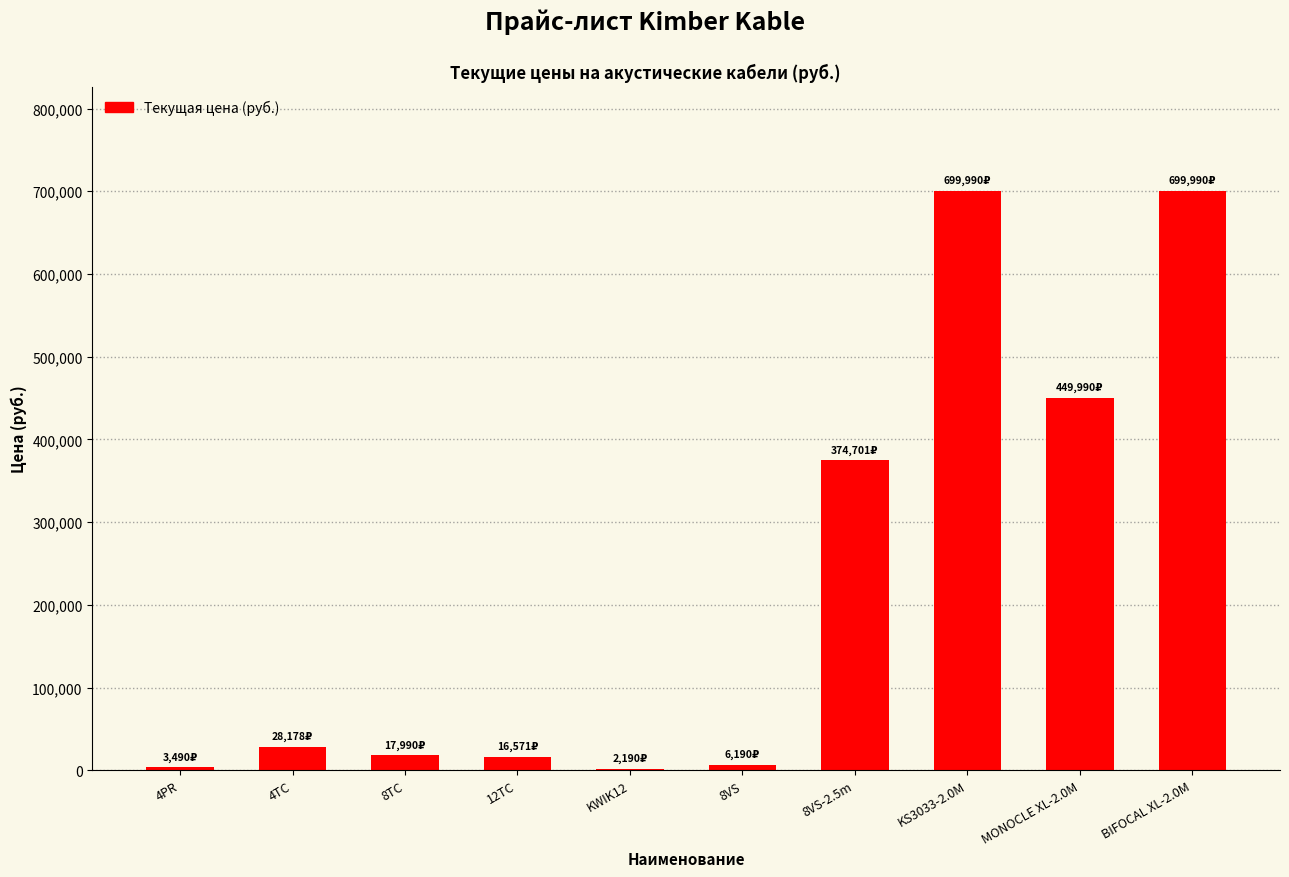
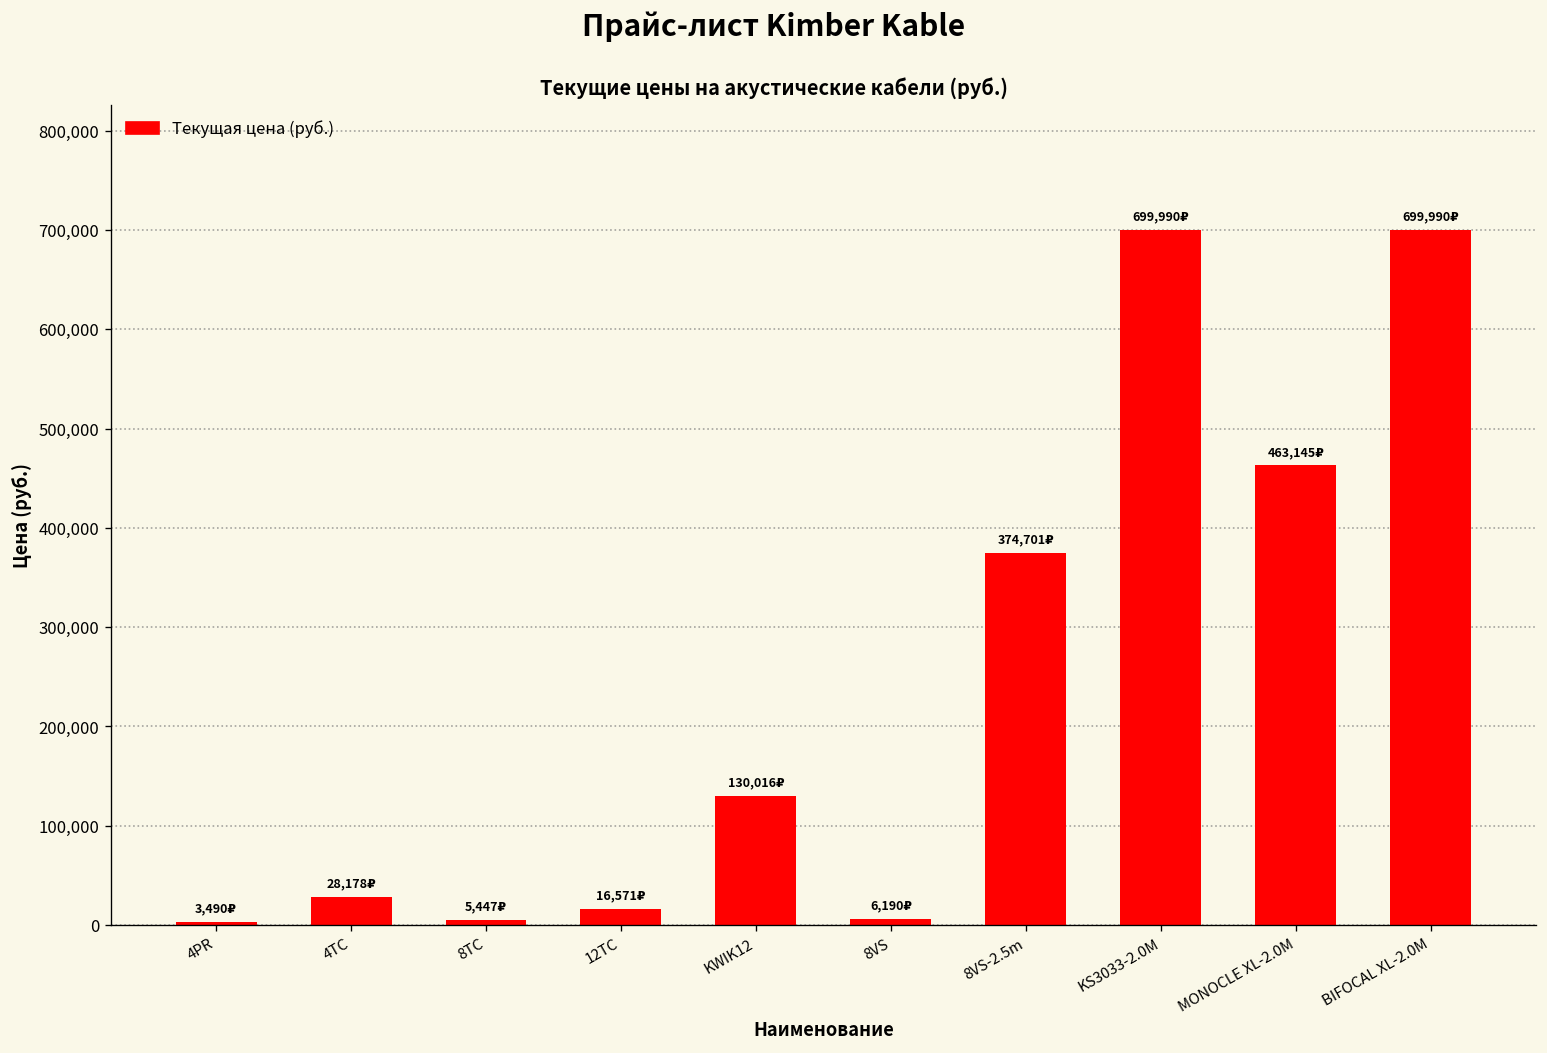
  {
    "4PR": "3,490₽",
    "4TC": "28,178₽",
-   "8TC": "17,990₽",
+   "8TC": "5,447₽",
    "12TC": "16,571₽",
-   "KWIK12": "2,190₽",
+   "KWIK12": "130,016₽",
    "8VS": "6,190₽",
    "8VS-2.5m": "374,701₽",
    "KS3033-2.0M": "699,990₽",
-   "MONOCLE XL-2.0M": "449,990₽",
+   "MONOCLE XL-2.0M": "463,145₽",
    "BIFOCAL XL-2.0M": "699,990₽"
  }
